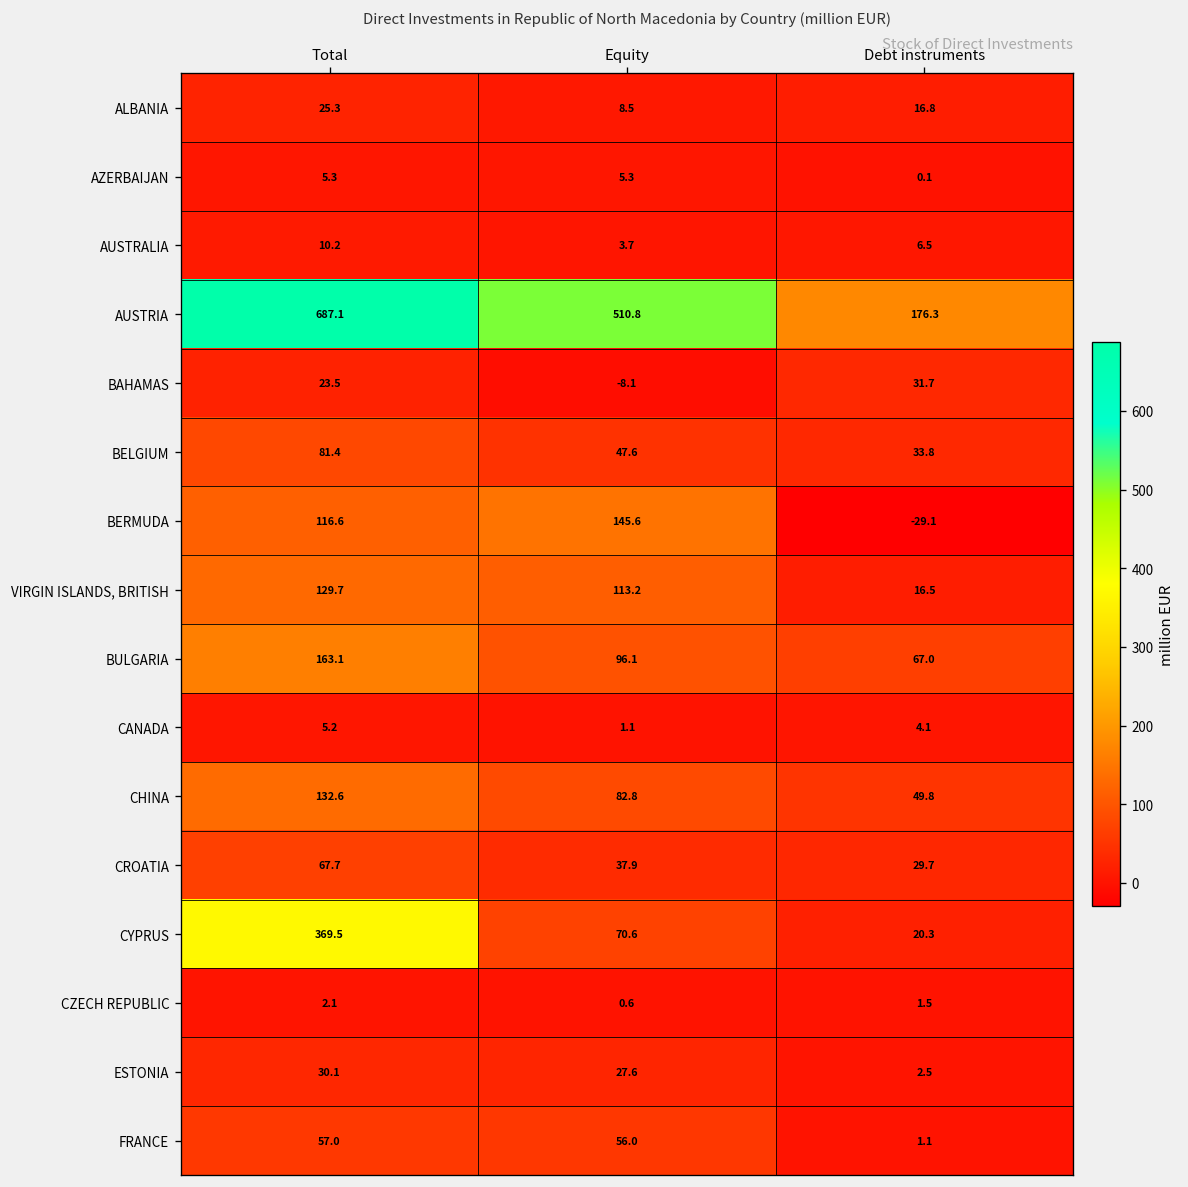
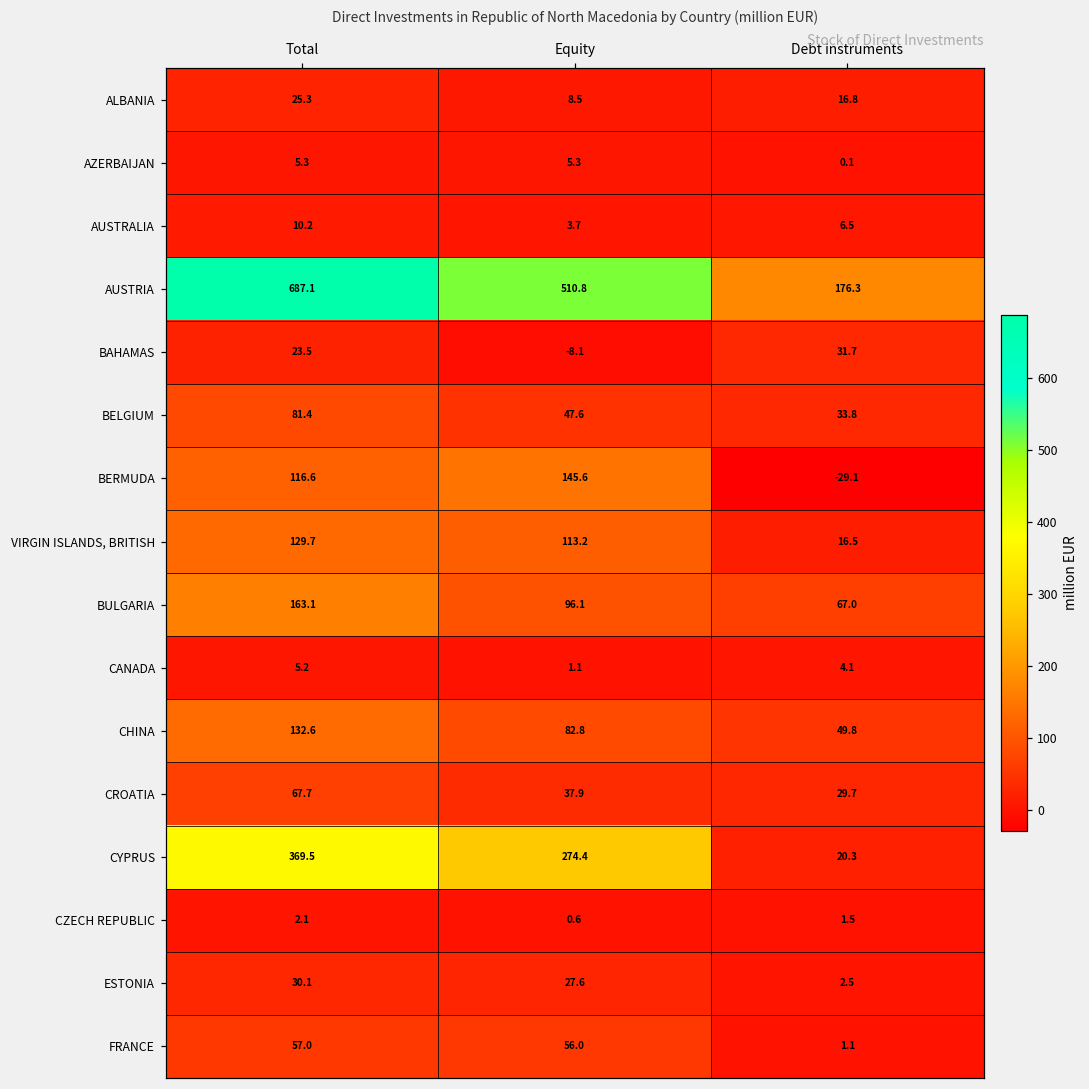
  {
    "ALBANIA": {
      "Total": 25.3,
      "Equity": 8.5,
      "Debt instruments": 16.8
    },
    "AZERBAIJAN": {
      "Total": 5.3,
      "Equity": 5.3,
      "Debt instruments": 0.1
    },
    "AUSTRALIA": {
      "Total": 10.2,
      "Equity": 3.7,
      "Debt instruments": 6.5
    },
    "AUSTRIA": {
      "Total": 687.1,
      "Equity": 510.8,
      "Debt instruments": 176.3
    },
    "BAHAMAS": {
      "Total": 23.5,
      "Equity": -8.1,
      "Debt instruments": 31.7
    },
    "BELGIUM": {
      "Total": 81.4,
      "Equity": 47.6,
      "Debt instruments": 33.8
    },
    "BERMUDA": {
      "Total": 116.6,
      "Equity": 145.6,
      "Debt instruments": -29.1
    },
    "VIRGIN ISLANDS, BRITISH": {
      "Total": 129.7,
      "Equity": 113.2,
      "Debt instruments": 16.5
    },
    "BULGARIA": {
      "Total": 163.1,
      "Equity": 96.1,
      "Debt instruments": 67.0
    },
    "CANADA": {
      "Total": 5.2,
      "Equity": 1.1,
      "Debt instruments": 4.1
    },
    "CHINA": {
      "Total": 132.6,
      "Equity": 82.8,
      "Debt instruments": 49.8
    },
    "CROATIA": {
      "Total": 67.7,
      "Equity": 37.9,
      "Debt instruments": 29.7
    },
    "CYPRUS": {
      "Total": 369.5,
-     "Equity": 70.6,
+     "Equity": 274.4,
      "Debt instruments": 20.3
    },
    "CZECH REPUBLIC": {
      "Total": 2.1,
      "Equity": 0.6,
      "Debt instruments": 1.5
    },
    "ESTONIA": {
      "Total": 30.1,
      "Equity": 27.6,
      "Debt instruments": 2.5
    },
    "FRANCE": {
      "Total": 57.0,
      "Equity": 56.0,
      "Debt instruments": 1.1
    }
  }
